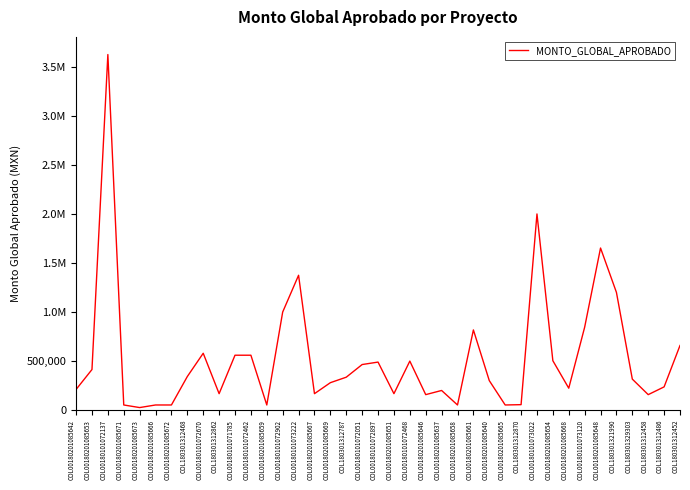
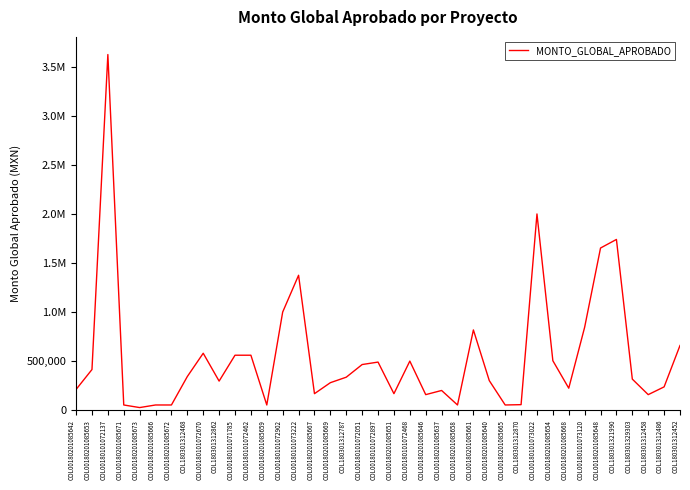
  {
    "COL00180201085642": "200,000",
    "COL00180201085653": "400,000",
    "COL00180101072137": "3,600,000",
    "COL00180201085671": "100,000",
    "COL00180201085673": "0",
    "COL00180201085666": "100,000",
    "COL00180201085672": "100,000",
    "COL180301312468": "300,000",
    "COL00180101072670": "600,000",
-   "COL180301312862": "200,000",
+   "COL180301312862": "300,000",
    "COL00180101071785": "600,000",
    "COL00180101072462": "600,000",
    "COL00180201085659": "100,000",
    "COL00180101072902": "1,000,000",
    "COL00180101073222": "1,400,000",
    "COL00180201085667": "200,000",
    "COL00180201085669": "300,000",
    "COL180301312787": "300,000",
    "COL00180101072051": "500,000",
    "COL00180101072897": "500,000",
    "COL00180201085651": "200,000",
    "COL00180101072468": "500,000",
    "COL00180201085646": "200,000",
    "COL00180201085637": "200,000",
    "COL00180201085658": "100,000",
    "COL00180201085661": "800,000",
    "COL00180201085640": "300,000",
    "COL00180201085665": "100,000",
    "COL180301312870": "100,000",
    "COL00180101073022": "2,000,000",
    "COL00180201085654": "500,000",
    "COL00180201085668": "200,000",
    "COL00180101073120": "800,000",
    "COL00180201085648": "1,700,000",
-   "COL180301321990": "1,200,000",
+   "COL180301321990": "1,700,000",
    "COL180301329303": "300,000",
    "COL180301312458": "200,000",
    "COL180301312486": "200,000",
    "COL180301312452": "700,000"
  }
